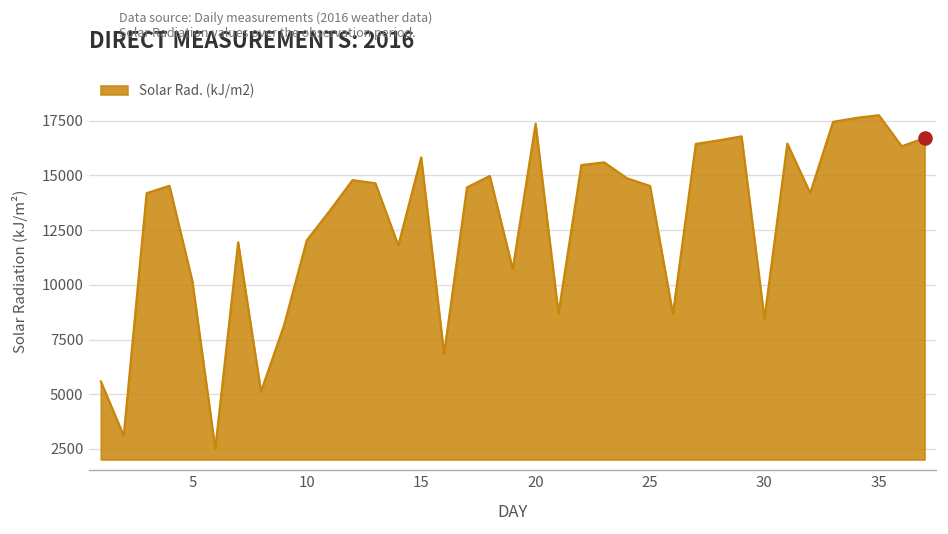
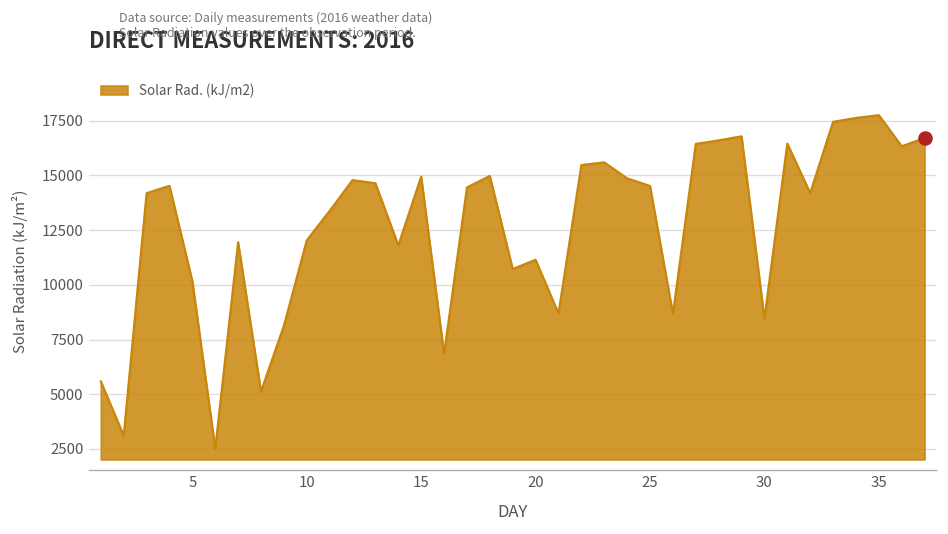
  {
    "Solar Rad. (kJ/m2)": {
      "5": 10200,
      "10": 12000,
-     "15": 15800,
-     "20": 17400,
+     "15": 15000,
+     "20": 11100,
      "25": 14500,
      "30": 8500,
      "35": 17800
    }
  }
